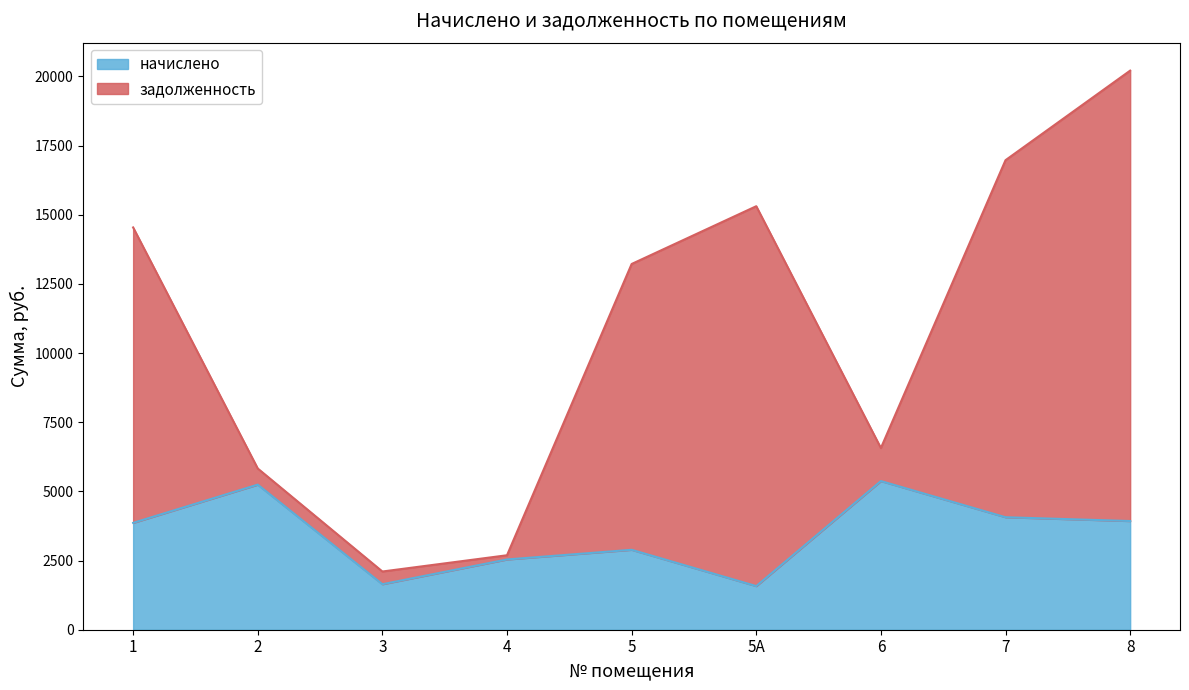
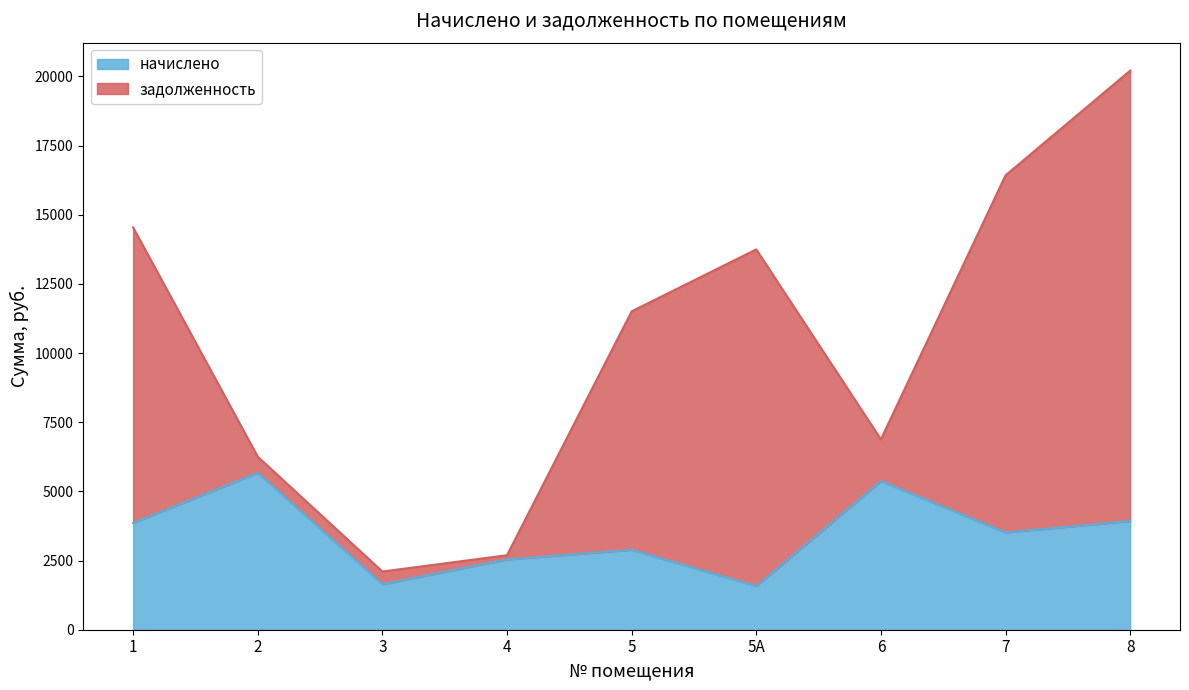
  {
    "начислено": {
      "1": 3900,
-     "2": 5200,
+     "2": 5700,
      "3": 1600,
      "4": 2500,
      "5": 2900,
      "5А": 1600,
      "6": 5400,
-     "7": 4100,
+     "7": 3500,
      "8": 3900
    },
    "задолженность": {
      "1": 10700,
      "2": 600,
      "3": 500,
      "4": 200,
-     "5": 10300,
-     "5А": 13700,
-     "6": 1200,
+     "5": 8600,
+     "5А": 12200,
+     "6": 1500,
      "7": 12900,
      "8": 16300
    }
  }
